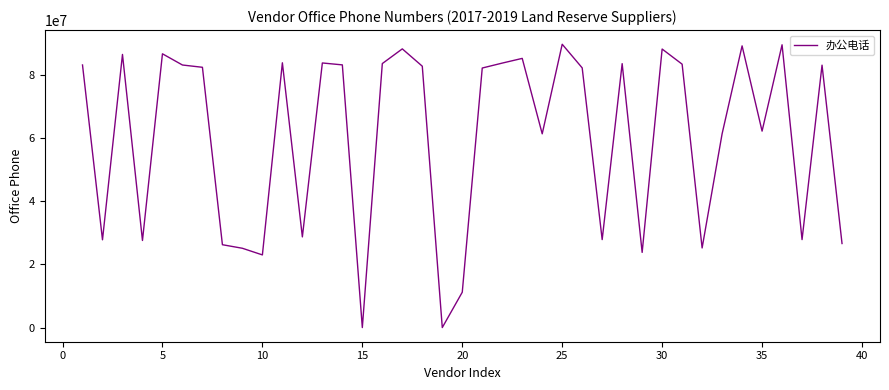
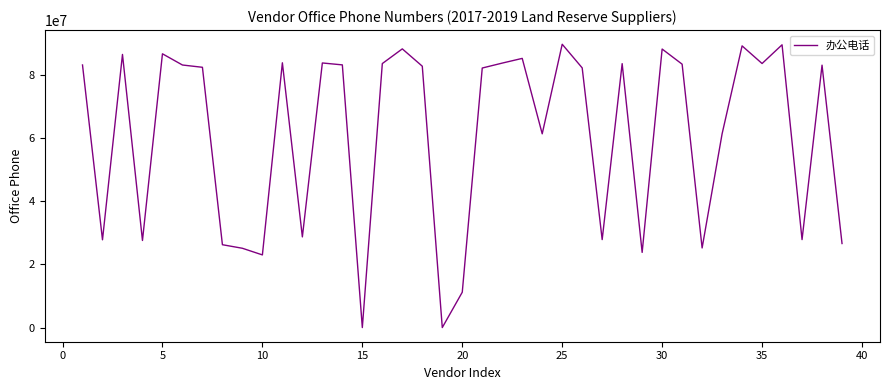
  {
    "5": 87000000,
    "10": 23000000,
    "15": 0,
    "20": 11000000,
    "25": 90000000,
    "30": 88000000,
-   "35": 62000000
+   "35": 84000000
  }
